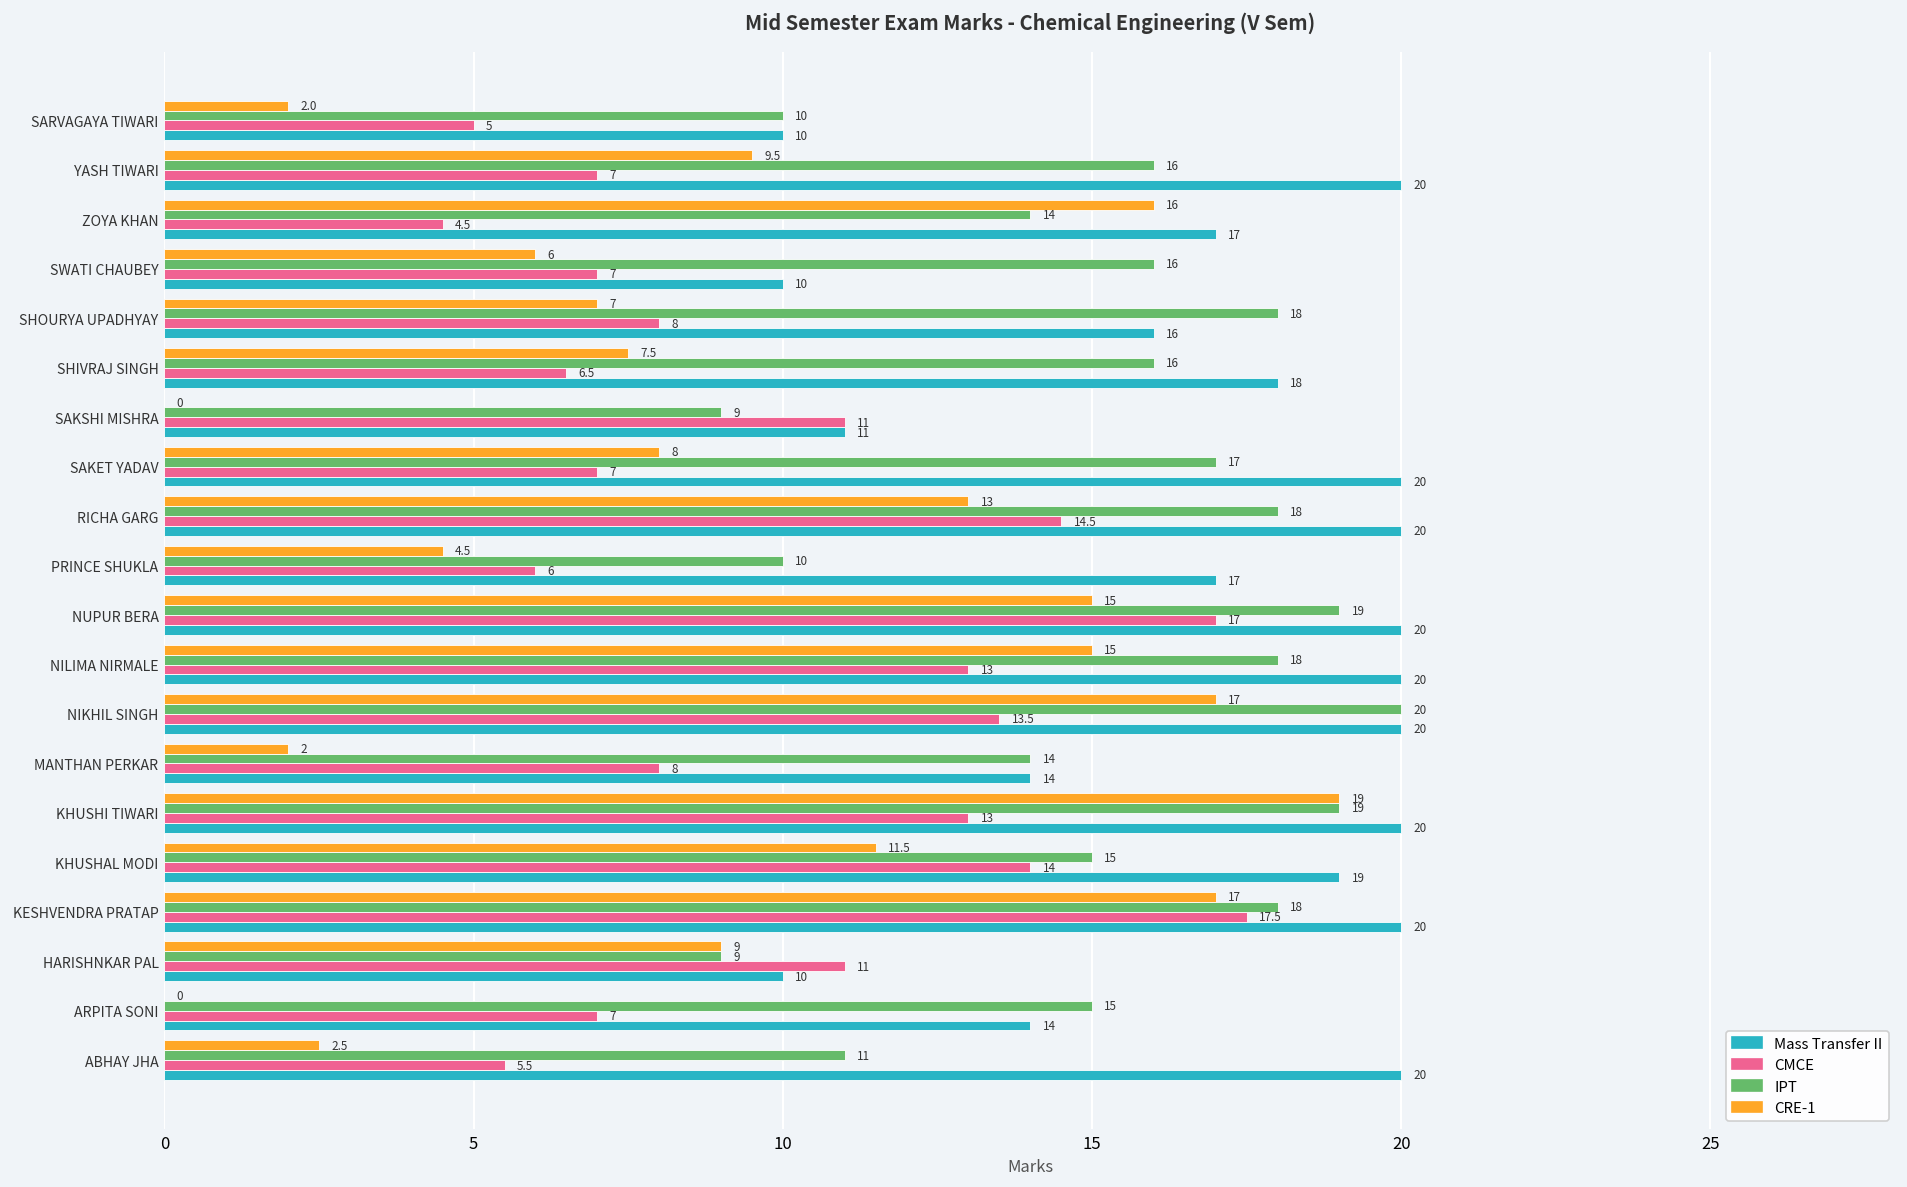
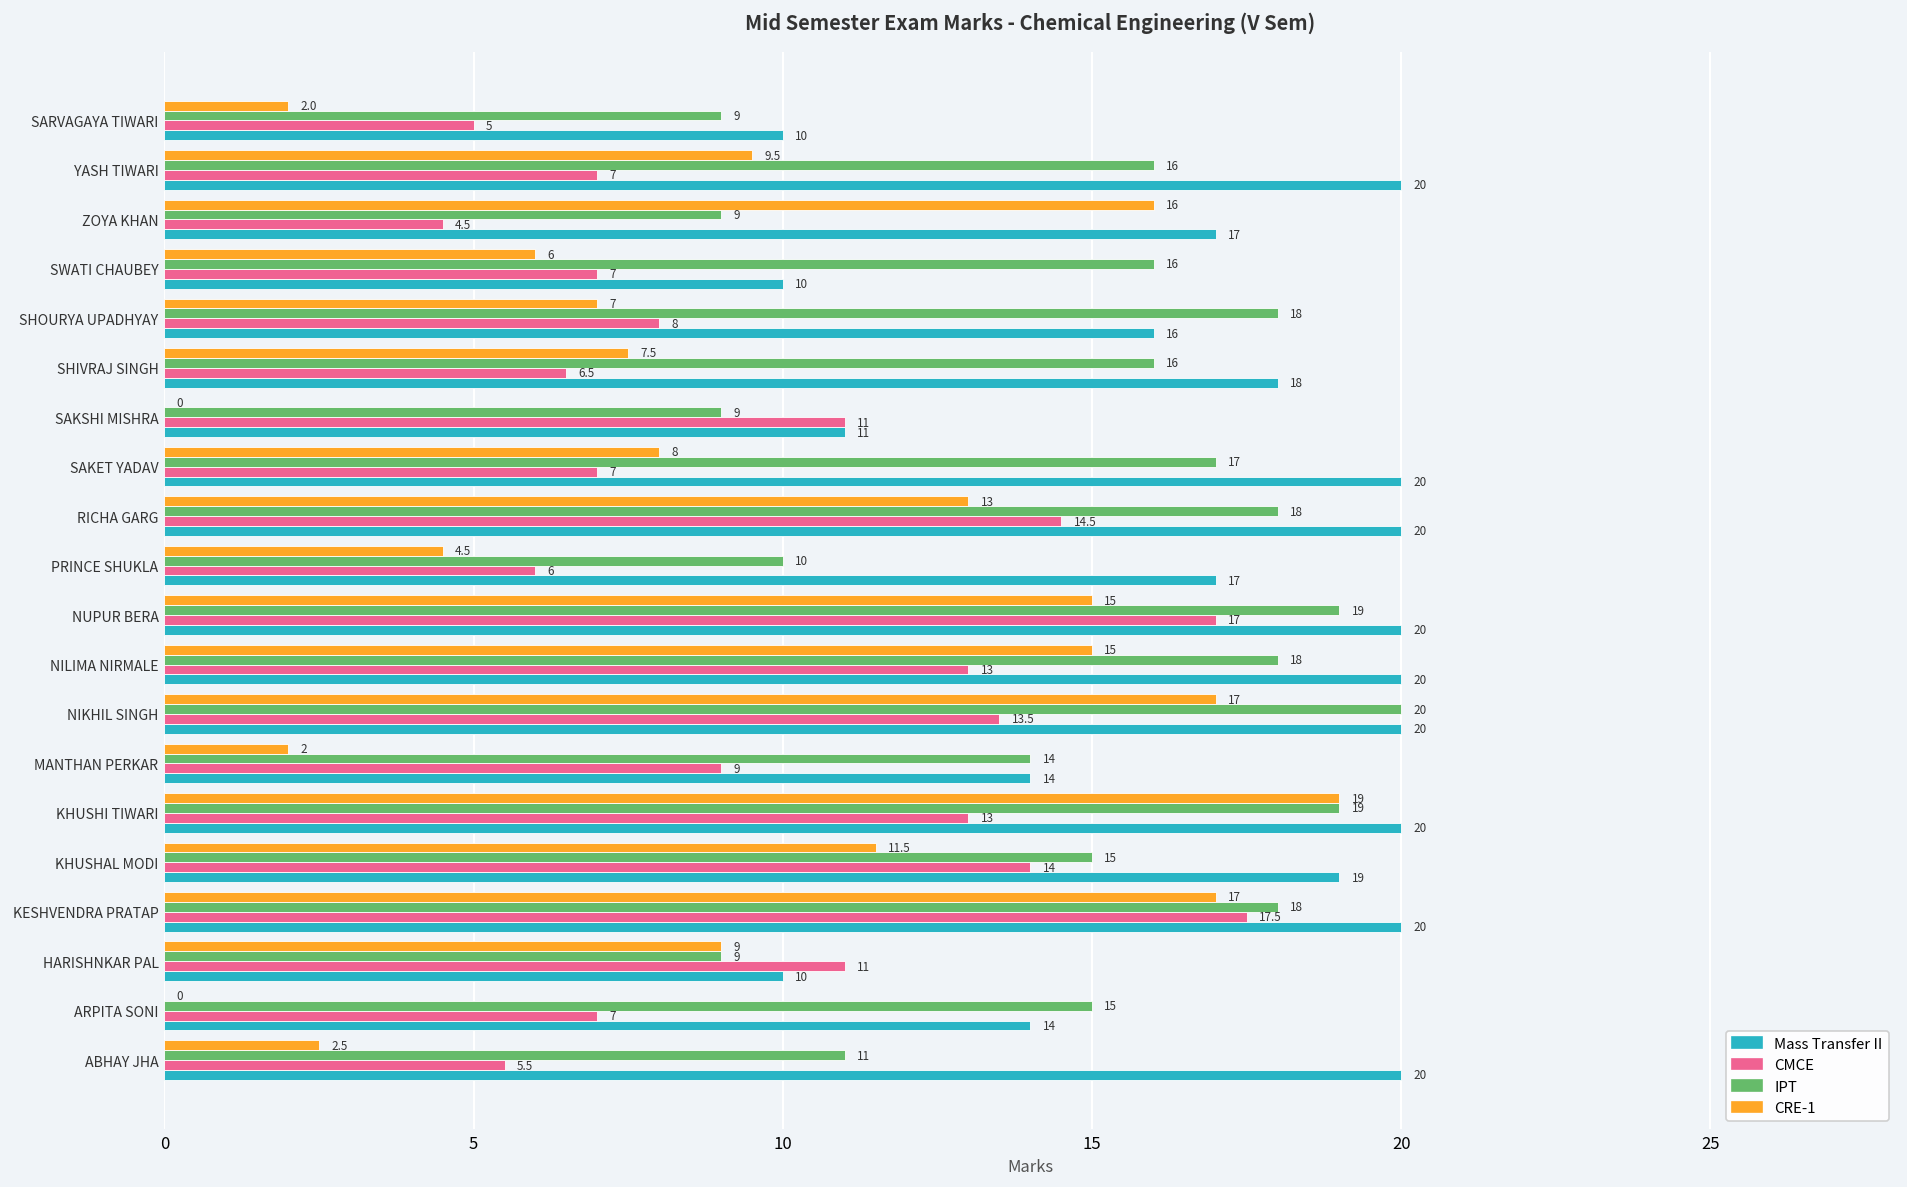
  {
    "Mass Transfer II": {
      "SARVAGAYA TIWARI": 10,
      "YASH TIWARI": 20,
      "ZOYA KHAN": 17,
      "SWATI CHAUBEY": 10,
      "SHOURYA UPADHYAY": 16,
      "SHIVRAJ SINGH": 18,
      "SAKET YADAV": 20,
      "RICHA GARG": 20,
      "PRINCE SHUKLA": 17,
      "NUPUR BERA": 20,
      "NILIMA NIRMALE": 20,
      "NIKHIL SINGH": 20,
      "MANTHAN PERKAR": 14,
      "KHUSHI TIWARI": 20,
      "KHUSHAL MODI": 19,
      "KESHVENDRA PRATAP": 20,
      "HARISHNKAR PAL": 10,
      "ARPITA SONI": 14,
      "ABHAY JHA": 20
    },
    "CMCE": {
      "SARVAGAYA TIWARI": 5,
      "YASH TIWARI": 7,
      "ZOYA KHAN": 4.5,
      "SWATI CHAUBEY": 7,
      "SHOURYA UPADHYAY": 8,
      "SHIVRAJ SINGH": 6.5,
      "SAKET YADAV": 7,
      "RICHA GARG": 14.5,
      "PRINCE SHUKLA": 6,
      "NUPUR BERA": 17,
      "NILIMA NIRMALE": 13,
      "NIKHIL SINGH": 13.5,
-     "MANTHAN PERKAR": 8,
+     "MANTHAN PERKAR": 9,
      "KHUSHI TIWARI": 13,
      "KHUSHAL MODI": 14,
      "KESHVENDRA PRATAP": 17.5,
      "HARISHNKAR PAL": 11,
      "ARPITA SONI": 7,
      "ABHAY JHA": 5.5
    },
    "IPT": {
-     "SARVAGAYA TIWARI": 10,
+     "SARVAGAYA TIWARI": 9,
      "YASH TIWARI": 16,
-     "ZOYA KHAN": 14,
+     "ZOYA KHAN": 9,
      "SWATI CHAUBEY": 16,
      "SHOURYA UPADHYAY": 18,
      "SHIVRAJ SINGH": 16,
      "SAKSHI MISHRA": 9,
      "SAKET YADAV": 17,
      "RICHA GARG": 18,
      "PRINCE SHUKLA": 10,
      "NUPUR BERA": 19,
      "NILIMA NIRMALE": 18,
      "NIKHIL SINGH": 20,
      "MANTHAN PERKAR": 14,
      "KHUSHAL MODI": 15,
      "KESHVENDRA PRATAP": 18,
      "ARPITA SONI": 15,
      "ABHAY JHA": 11
    },
    "CRE-1": {
      "SARVAGAYA TIWARI": 2.0,
      "YASH TIWARI": 9.5,
      "ZOYA KHAN": 16,
      "SWATI CHAUBEY": 6,
      "SHOURYA UPADHYAY": 7,
      "SHIVRAJ SINGH": 7.5,
      "SAKSHI MISHRA": 0,
      "SAKET YADAV": 8,
      "RICHA GARG": 13,
      "PRINCE SHUKLA": 4.5,
      "NUPUR BERA": 15,
      "NILIMA NIRMALE": 15,
      "NIKHIL SINGH": 17,
      "MANTHAN PERKAR": 2,
      "KHUSHAL MODI": 11.5,
      "KESHVENDRA PRATAP": 17,
      "ARPITA SONI": 0,
      "ABHAY JHA": 2.5
    }
  }
